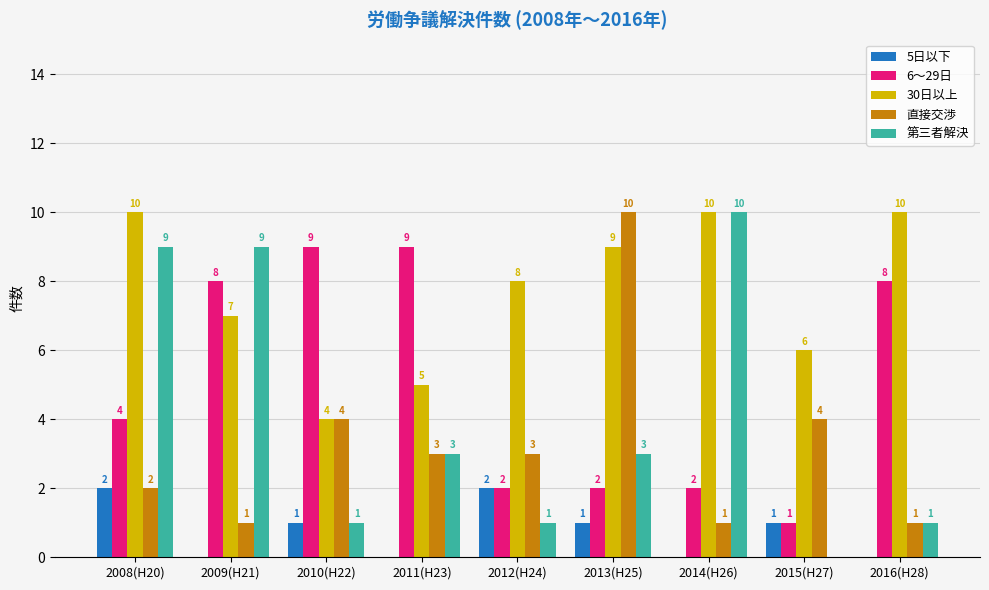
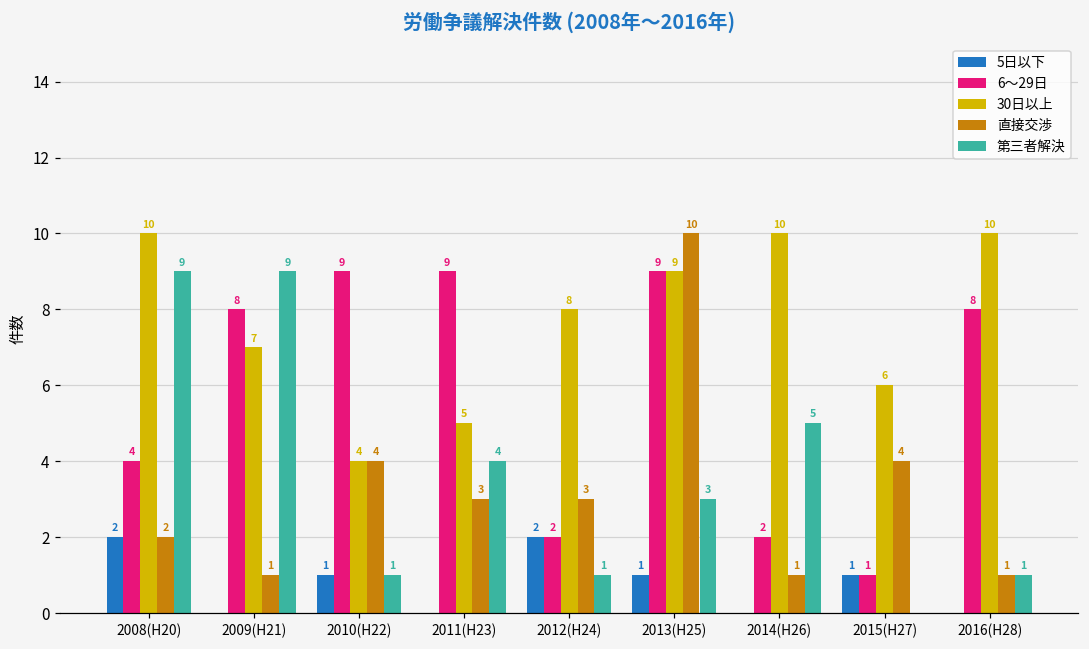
  {
    "5日以下": {
      "2008(H20)": 2,
      "2010(H22)": 1,
      "2012(H24)": 2,
      "2013(H25)": 1,
      "2015(H27)": 1
    },
    "6～29日": {
      "2008(H20)": 4,
      "2009(H21)": 8,
      "2010(H22)": 9,
      "2011(H23)": 9,
      "2012(H24)": 2,
-     "2013(H25)": 2,
+     "2013(H25)": 9,
      "2014(H26)": 2,
      "2015(H27)": 1,
      "2016(H28)": 8
    },
    "第三者解決": {
      "2008(H20)": 9,
      "2009(H21)": 9,
      "2010(H22)": 1,
-     "2011(H23)": 3,
+     "2011(H23)": 4,
      "2012(H24)": 1,
      "2013(H25)": 3,
-     "2014(H26)": 10,
+     "2014(H26)": 5,
      "2016(H28)": 1
    }
  }
